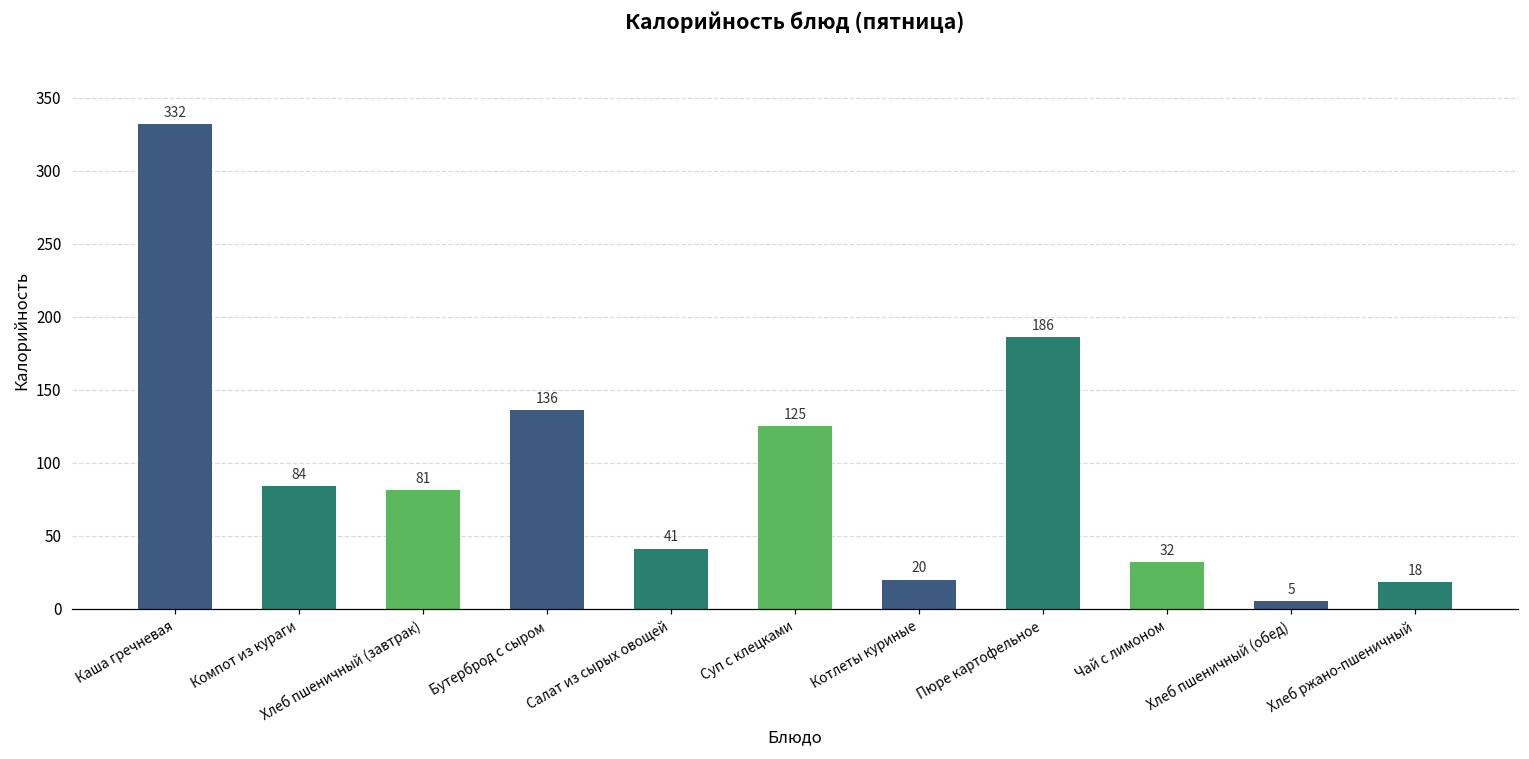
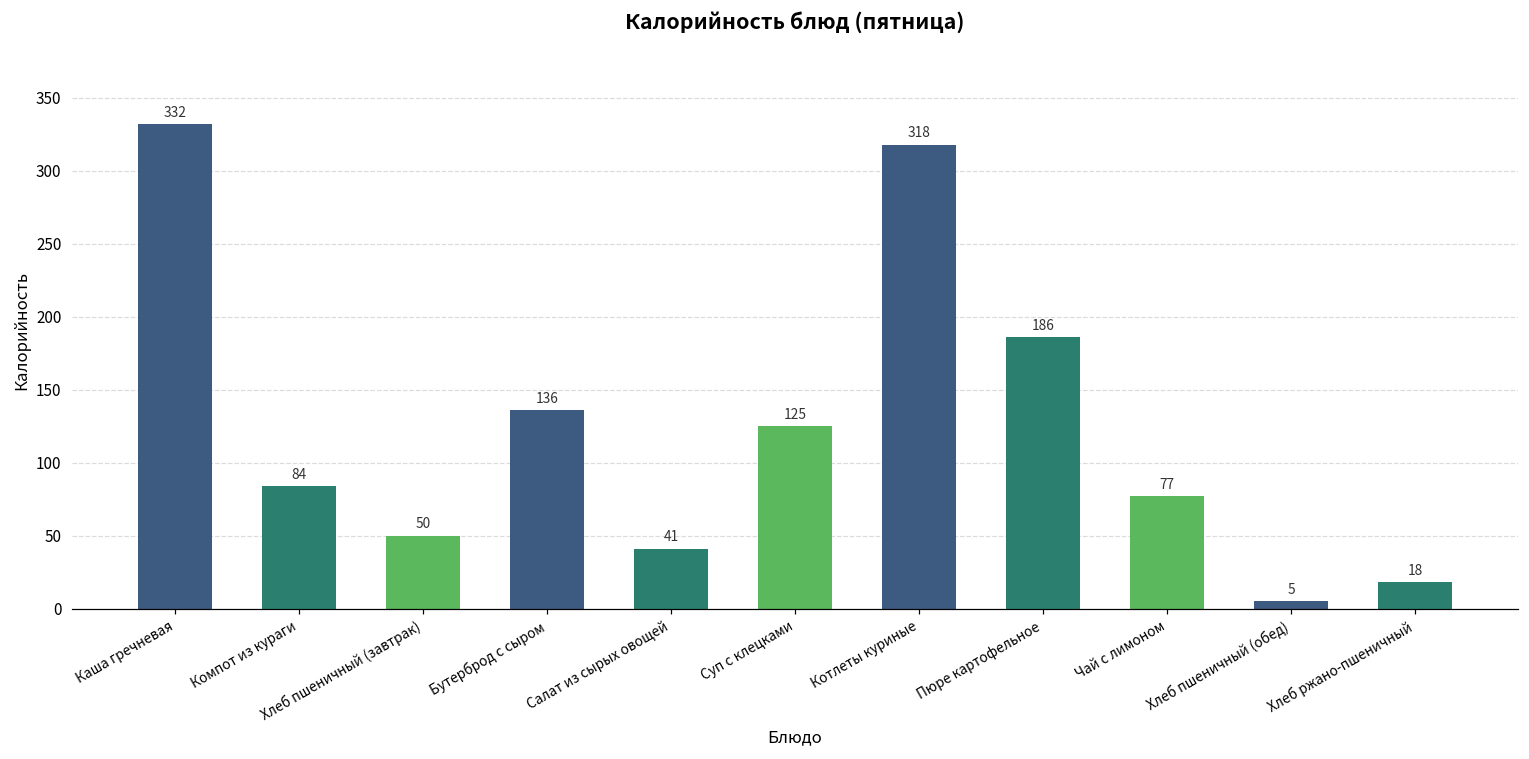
  {
    "Каша гречневая": 332,
    "Компот из кураги": 84,
-   "Хлеб пшеничный (завтрак)": 81,
+   "Хлеб пшеничный (завтрак)": 50,
    "Бутерброд с сыром": 136,
    "Салат из сырых овощей": 41,
    "Суп с клецками": 125,
-   "Котлеты куриные": 20,
+   "Котлеты куриные": 318,
    "Пюре картофельное": 186,
-   "Чай с лимоном": 32,
+   "Чай с лимоном": 77,
    "Хлеб пшеничный (обед)": 5,
    "Хлеб ржано-пшеничный": 18
  }
